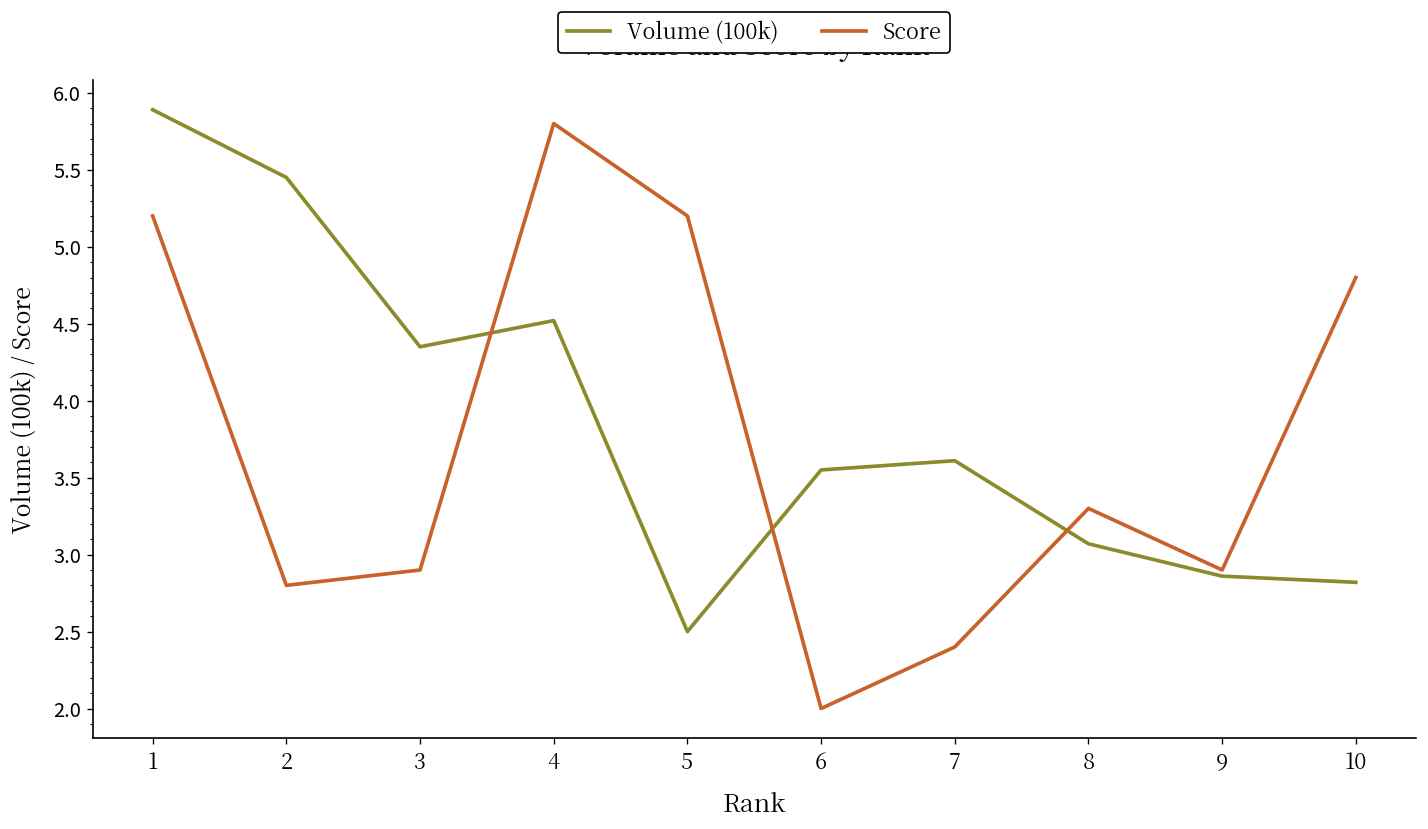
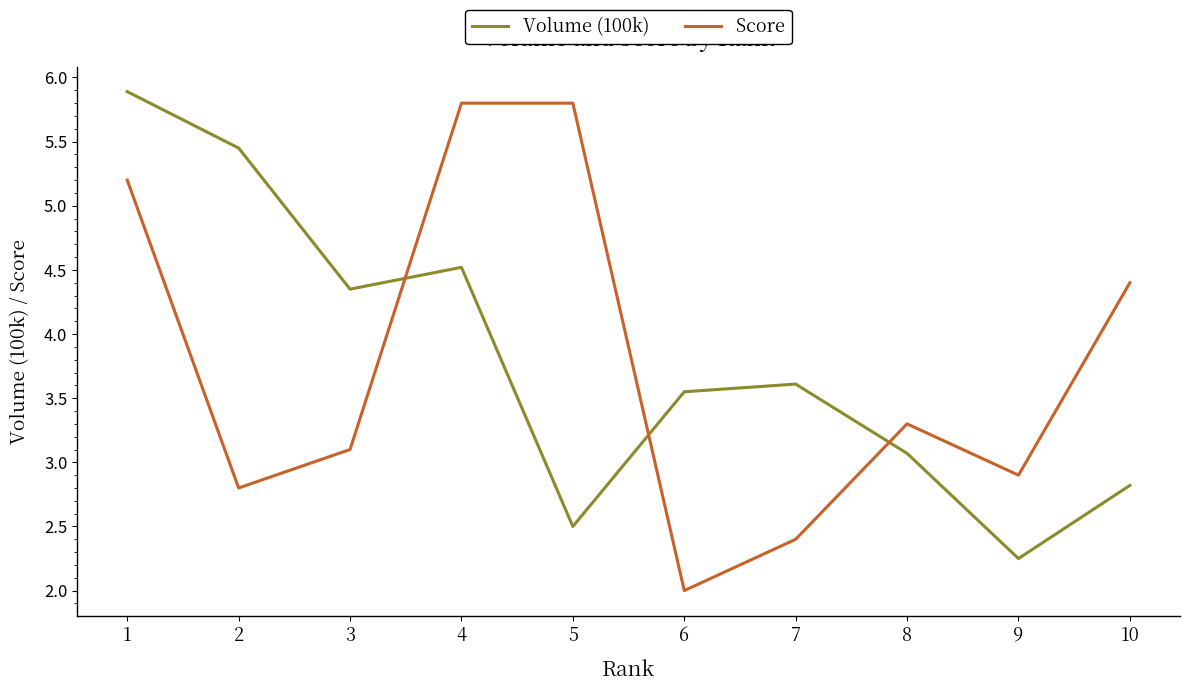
  {
    "Volume (100k)": {
      "1": 5.89,
      "2": 5.45,
      "3": 4.35,
      "4": 4.52,
      "5": 2.50,
      "6": 3.55,
      "7": 3.61,
      "8": 3.07,
-     "9": 2.86,
+     "9": 2.25,
      "10": 2.82
    },
    "Score": {
      "1": 5.2,
      "2": 2.8,
-     "3": 2.9,
+     "3": 3.1,
      "4": 5.8,
-     "5": 5.2,
+     "5": 5.8,
      "6": 2.0,
      "7": 2.4,
      "8": 3.3,
      "9": 2.9,
-     "10": 4.8
+     "10": 4.4
    }
  }
